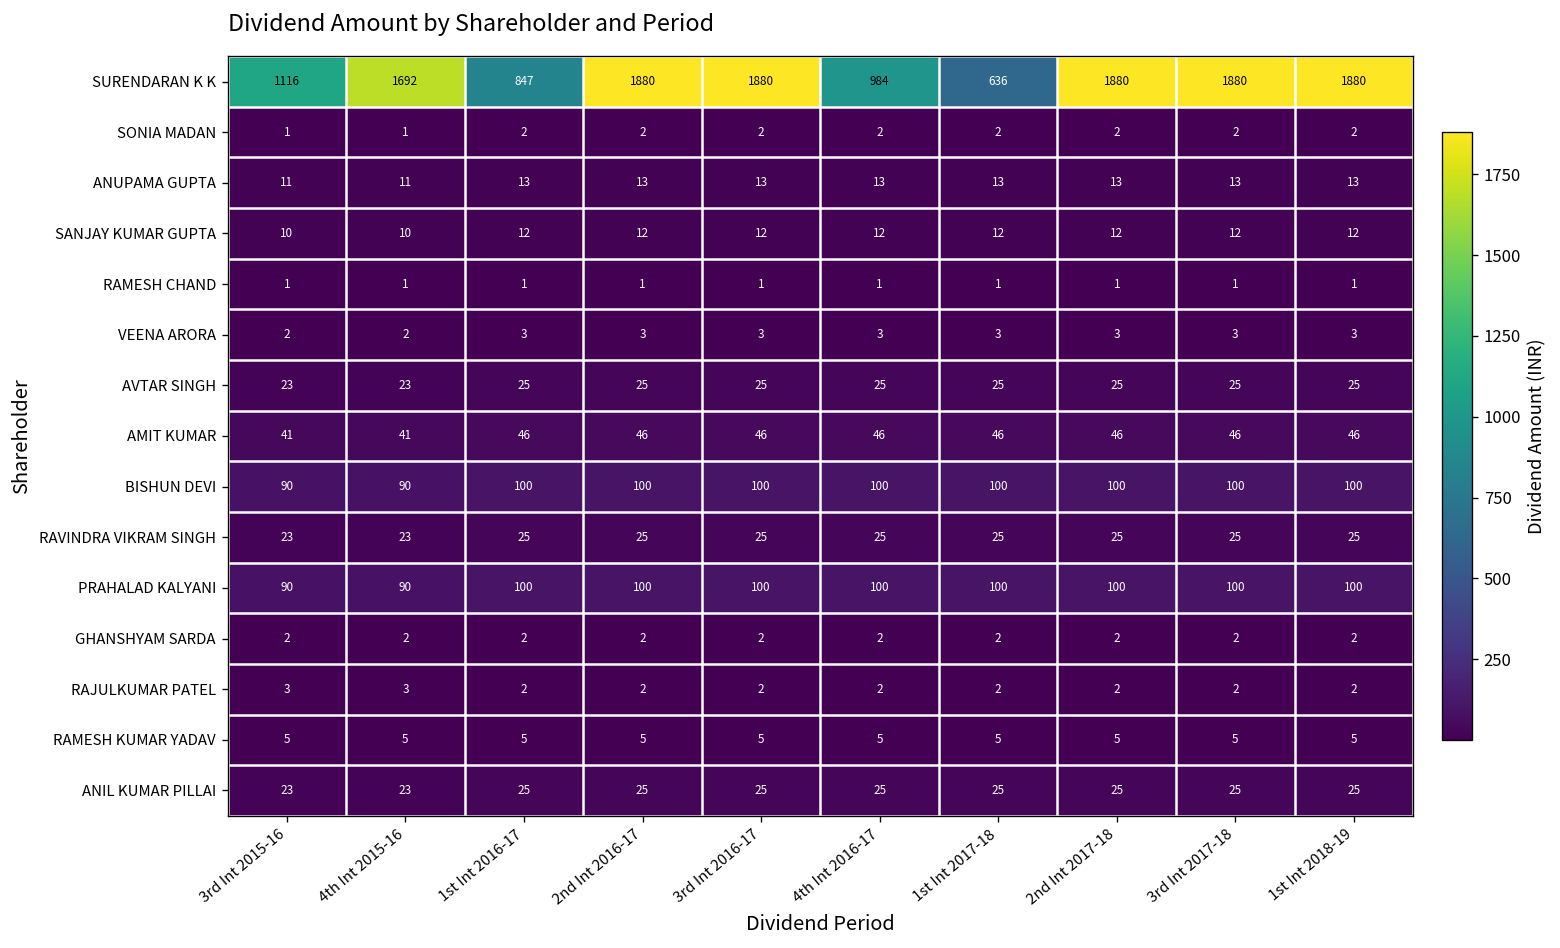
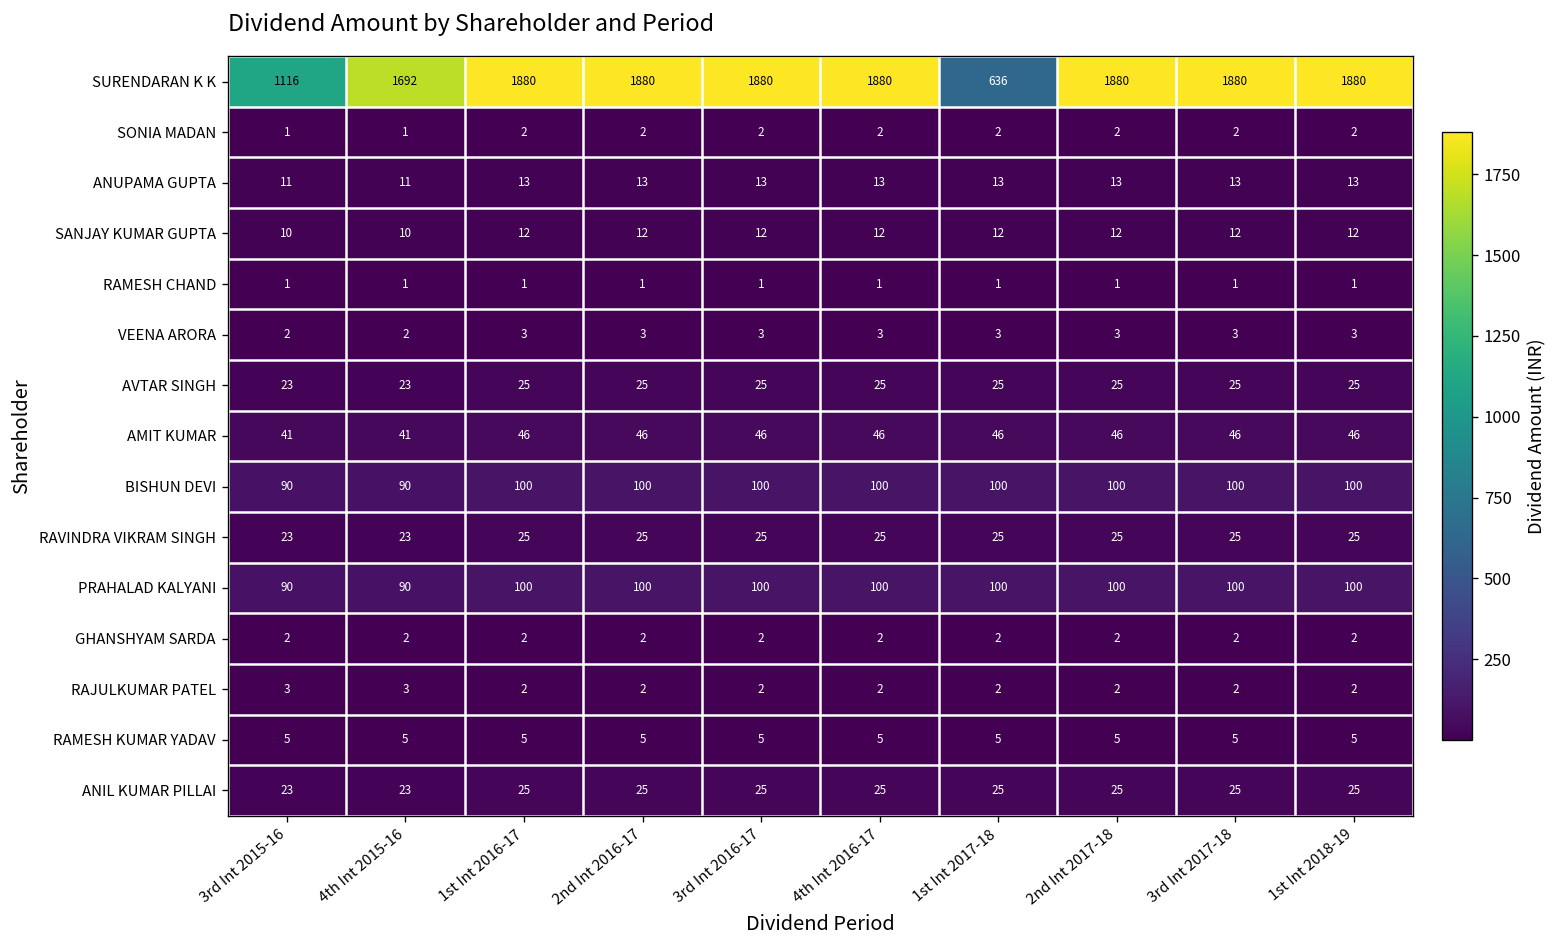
  {
    "SURENDARAN K K": {
      "3rd Int 2015-16": 1116,
      "4th Int 2015-16": 1692,
-     "1st Int 2016-17": 847,
+     "1st Int 2016-17": 1880,
      "2nd Int 2016-17": 1880,
      "3rd Int 2016-17": 1880,
-     "4th Int 2016-17": 984,
+     "4th Int 2016-17": 1880,
      "1st Int 2017-18": 636,
      "2nd Int 2017-18": 1880,
      "3rd Int 2017-18": 1880,
      "1st Int 2018-19": 1880
    },
    "SONIA MADAN": {
      "3rd Int 2015-16": 1,
      "4th Int 2015-16": 1,
      "1st Int 2016-17": 2,
      "2nd Int 2016-17": 2,
      "3rd Int 2016-17": 2,
      "4th Int 2016-17": 2,
      "1st Int 2017-18": 2,
      "2nd Int 2017-18": 2,
      "3rd Int 2017-18": 2,
      "1st Int 2018-19": 2
    },
    "ANUPAMA GUPTA": {
      "3rd Int 2015-16": 11,
      "4th Int 2015-16": 11,
      "1st Int 2016-17": 13,
      "2nd Int 2016-17": 13,
      "3rd Int 2016-17": 13,
      "4th Int 2016-17": 13,
      "1st Int 2017-18": 13,
      "2nd Int 2017-18": 13,
      "3rd Int 2017-18": 13,
      "1st Int 2018-19": 13
    },
    "SANJAY KUMAR GUPTA": {
      "3rd Int 2015-16": 10,
      "4th Int 2015-16": 10,
      "1st Int 2016-17": 12,
      "2nd Int 2016-17": 12,
      "3rd Int 2016-17": 12,
      "4th Int 2016-17": 12,
      "1st Int 2017-18": 12,
      "2nd Int 2017-18": 12,
      "3rd Int 2017-18": 12,
      "1st Int 2018-19": 12
    },
    "RAMESH CHAND": {
      "3rd Int 2015-16": 1,
      "4th Int 2015-16": 1,
      "1st Int 2016-17": 1,
      "2nd Int 2016-17": 1,
      "3rd Int 2016-17": 1,
      "4th Int 2016-17": 1,
      "1st Int 2017-18": 1,
      "2nd Int 2017-18": 1,
      "3rd Int 2017-18": 1,
      "1st Int 2018-19": 1
    },
    "VEENA ARORA": {
      "3rd Int 2015-16": 2,
      "4th Int 2015-16": 2,
      "1st Int 2016-17": 3,
      "2nd Int 2016-17": 3,
      "3rd Int 2016-17": 3,
      "4th Int 2016-17": 3,
      "1st Int 2017-18": 3,
      "2nd Int 2017-18": 3,
      "3rd Int 2017-18": 3,
      "1st Int 2018-19": 3
    },
    "AVTAR SINGH": {
      "3rd Int 2015-16": 23,
      "4th Int 2015-16": 23,
      "1st Int 2016-17": 25,
      "2nd Int 2016-17": 25,
      "3rd Int 2016-17": 25,
      "4th Int 2016-17": 25,
      "1st Int 2017-18": 25,
      "2nd Int 2017-18": 25,
      "3rd Int 2017-18": 25,
      "1st Int 2018-19": 25
    },
    "AMIT KUMAR": {
      "3rd Int 2015-16": 41,
      "4th Int 2015-16": 41,
      "1st Int 2016-17": 46,
      "2nd Int 2016-17": 46,
      "3rd Int 2016-17": 46,
      "4th Int 2016-17": 46,
      "1st Int 2017-18": 46,
      "2nd Int 2017-18": 46,
      "3rd Int 2017-18": 46,
      "1st Int 2018-19": 46
    },
    "BISHUN DEVI": {
      "3rd Int 2015-16": 90,
      "4th Int 2015-16": 90,
      "1st Int 2016-17": 100,
      "2nd Int 2016-17": 100,
      "3rd Int 2016-17": 100,
      "4th Int 2016-17": 100,
      "1st Int 2017-18": 100,
      "2nd Int 2017-18": 100,
      "3rd Int 2017-18": 100,
      "1st Int 2018-19": 100
    },
    "RAVINDRA VIKRAM SINGH": {
      "3rd Int 2015-16": 23,
      "4th Int 2015-16": 23,
      "1st Int 2016-17": 25,
      "2nd Int 2016-17": 25,
      "3rd Int 2016-17": 25,
      "4th Int 2016-17": 25,
      "1st Int 2017-18": 25,
      "2nd Int 2017-18": 25,
      "3rd Int 2017-18": 25,
      "1st Int 2018-19": 25
    },
    "PRAHALAD KALYANI": {
      "3rd Int 2015-16": 90,
      "4th Int 2015-16": 90,
      "1st Int 2016-17": 100,
      "2nd Int 2016-17": 100,
      "3rd Int 2016-17": 100,
      "4th Int 2016-17": 100,
      "1st Int 2017-18": 100,
      "2nd Int 2017-18": 100,
      "3rd Int 2017-18": 100,
      "1st Int 2018-19": 100
    },
    "GHANSHYAM SARDA": {
      "3rd Int 2015-16": 2,
      "4th Int 2015-16": 2,
      "1st Int 2016-17": 2,
      "2nd Int 2016-17": 2,
      "3rd Int 2016-17": 2,
      "4th Int 2016-17": 2,
      "1st Int 2017-18": 2,
      "2nd Int 2017-18": 2,
      "3rd Int 2017-18": 2,
      "1st Int 2018-19": 2
    },
    "RAJULKUMAR PATEL": {
      "3rd Int 2015-16": 3,
      "4th Int 2015-16": 3,
      "1st Int 2016-17": 2,
      "2nd Int 2016-17": 2,
      "3rd Int 2016-17": 2,
      "4th Int 2016-17": 2,
      "1st Int 2017-18": 2,
      "2nd Int 2017-18": 2,
      "3rd Int 2017-18": 2,
      "1st Int 2018-19": 2
    },
    "RAMESH KUMAR YADAV": {
      "3rd Int 2015-16": 5,
      "4th Int 2015-16": 5,
      "1st Int 2016-17": 5,
      "2nd Int 2016-17": 5,
      "3rd Int 2016-17": 5,
      "4th Int 2016-17": 5,
      "1st Int 2017-18": 5,
      "2nd Int 2017-18": 5,
      "3rd Int 2017-18": 5,
      "1st Int 2018-19": 5
    },
    "ANIL KUMAR PILLAI": {
      "3rd Int 2015-16": 23,
      "4th Int 2015-16": 23,
      "1st Int 2016-17": 25,
      "2nd Int 2016-17": 25,
      "3rd Int 2016-17": 25,
      "4th Int 2016-17": 25,
      "1st Int 2017-18": 25,
      "2nd Int 2017-18": 25,
      "3rd Int 2017-18": 25,
      "1st Int 2018-19": 25
    }
  }
